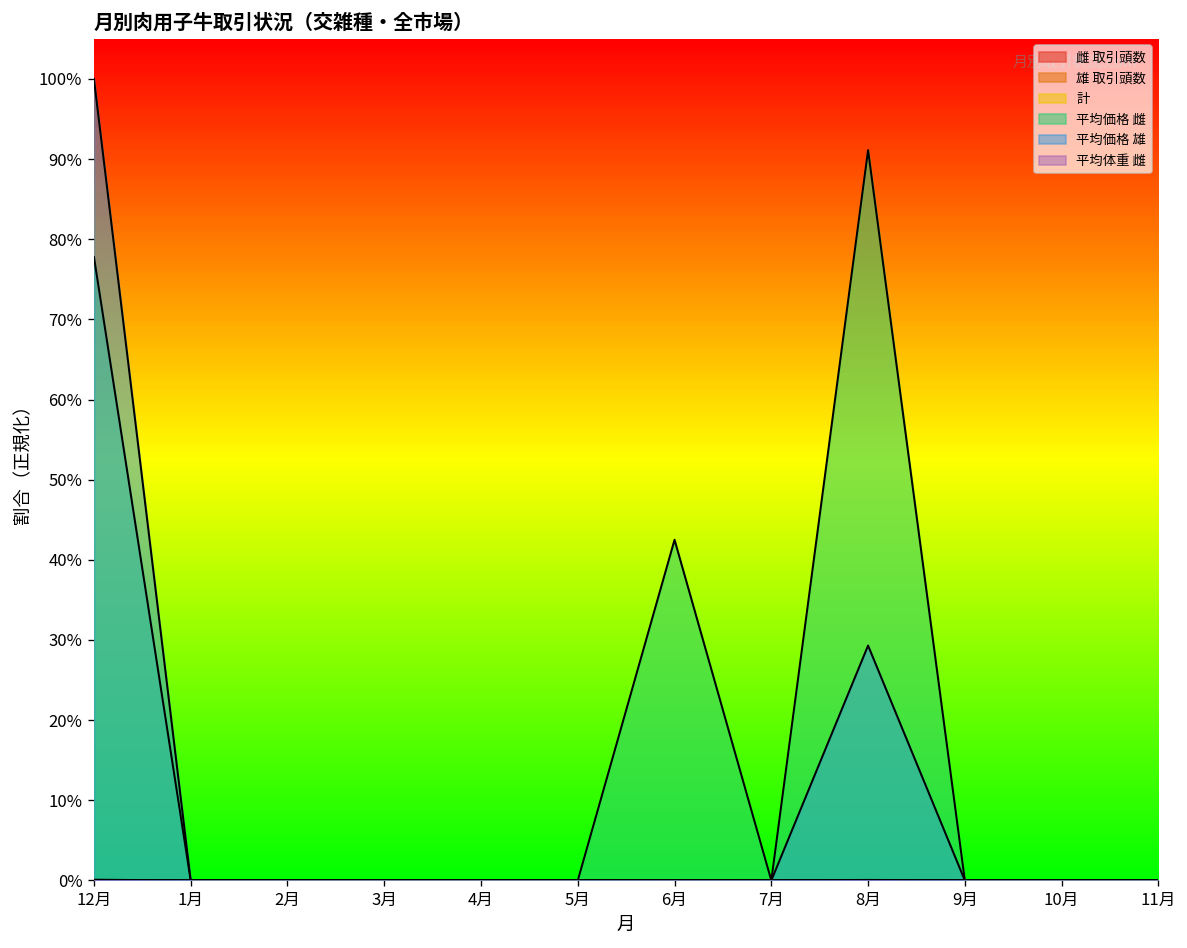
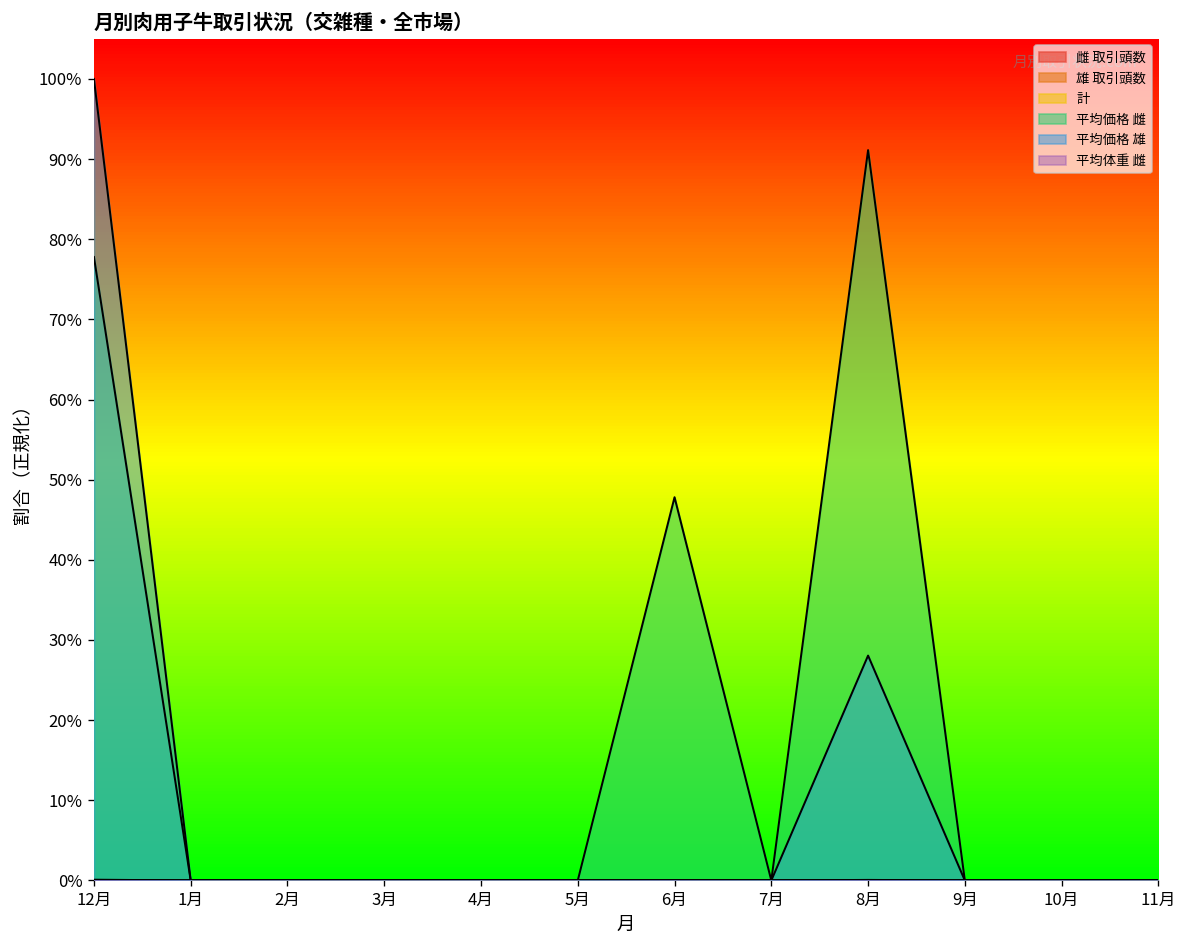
  {
    "平均価格 雌": {
      "12月": "78%",
-     "6月": "43%",
+     "6月": "48%",
      "8月": "91%"
    },
    "平均価格 雄": {
      "12月": "100%",
-     "8月": "29%"
+     "8月": "28%"
    }
  }
